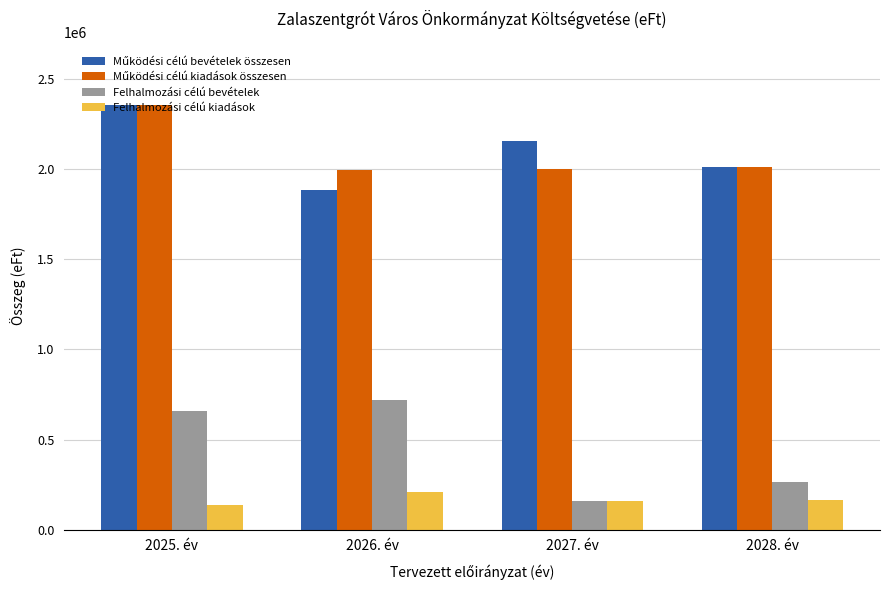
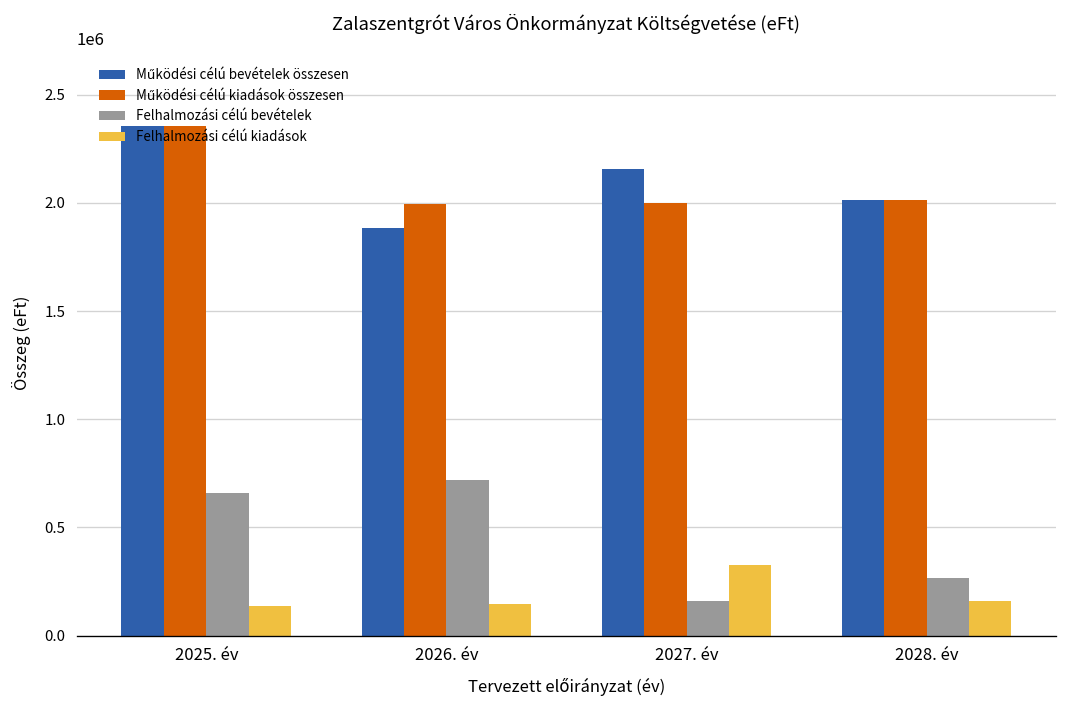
  {
    "Működési célú bevételek összesen": {
      "2025. év": 2350000,
      "2026. év": 1890000,
      "2027. év": 2160000,
      "2028. év": 2010000
    },
    "Működési célú kiadások összesen": {
      "2025. év": 2350000,
      "2026. év": 1990000,
      "2027. év": 2000000,
      "2028. év": 2010000
    },
    "Felhalmozási célú bevételek": {
      "2025. év": 660000,
      "2026. év": 720000,
      "2027. év": 160000,
      "2028. év": 270000
    },
    "Felhalmozási célú kiadások": {
      "2025. év": 140000,
-     "2026. év": 210000,
-     "2027. év": 160000,
+     "2026. év": 140000,
+     "2027. év": 330000,
      "2028. év": 160000
    }
  }
